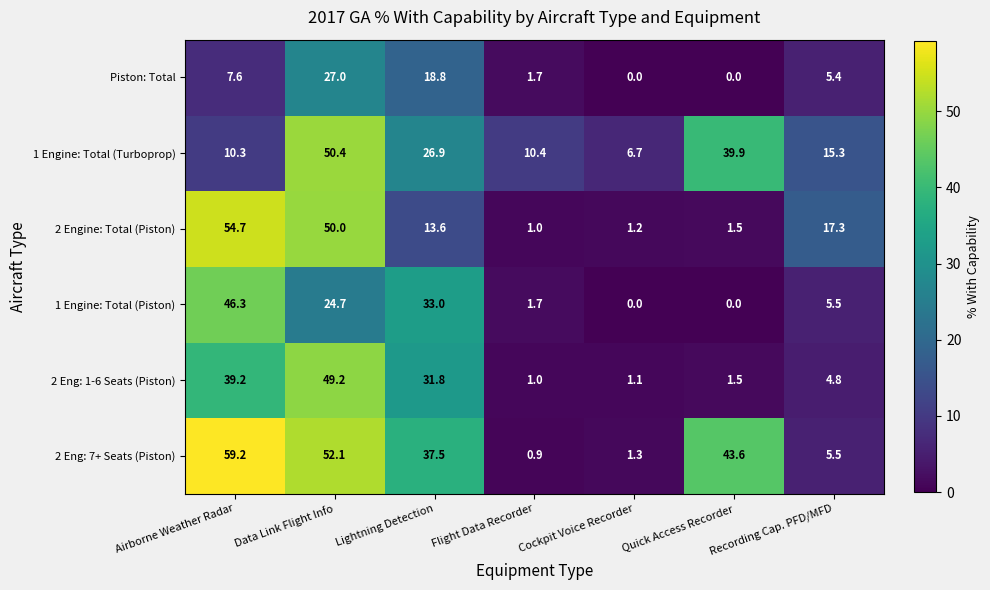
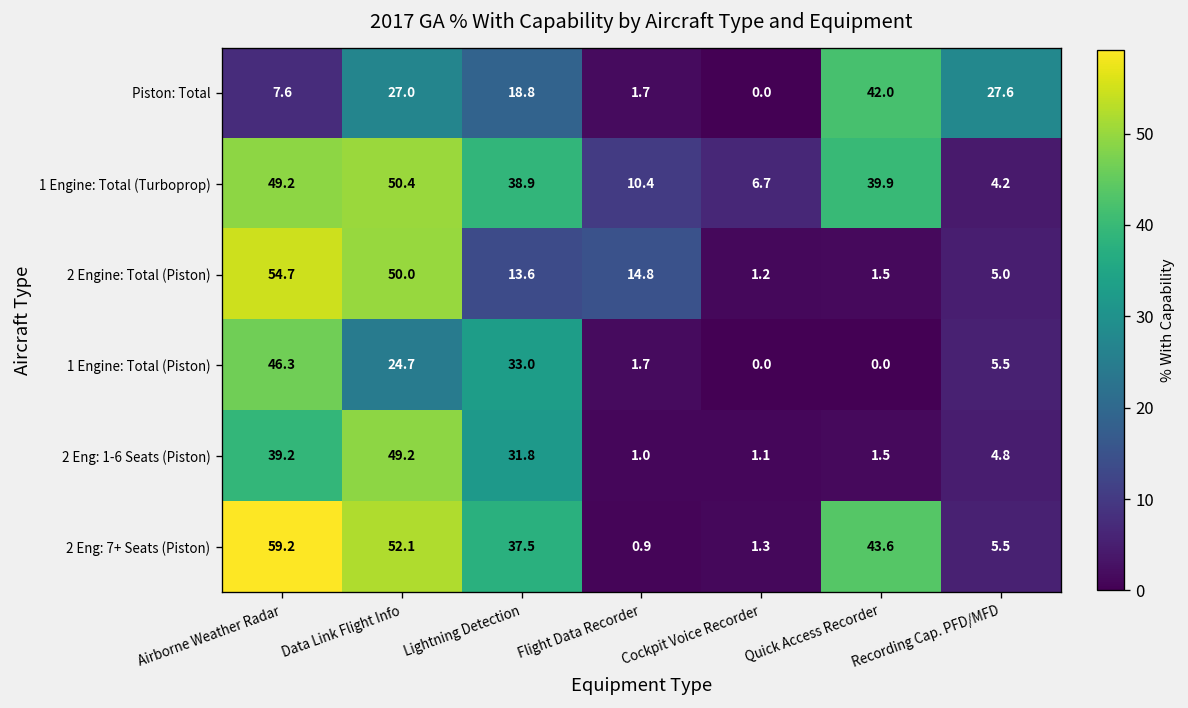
  {
    "Piston: Total": {
      "Airborne Weather Radar": 7.6,
      "Data Link Flight Info": 27.0,
      "Lightning Detection": 18.8,
      "Flight Data Recorder": 1.7,
      "Cockpit Voice Recorder": 0.0,
-     "Quick Access Recorder": 0.0,
-     "Recording Cap. PFD/MFD": 5.4
+     "Quick Access Recorder": 42.0,
+     "Recording Cap. PFD/MFD": 27.6
    },
    "1 Engine: Total (Turboprop)": {
-     "Airborne Weather Radar": 10.3,
+     "Airborne Weather Radar": 49.2,
      "Data Link Flight Info": 50.4,
-     "Lightning Detection": 26.9,
+     "Lightning Detection": 38.9,
      "Flight Data Recorder": 10.4,
      "Cockpit Voice Recorder": 6.7,
      "Quick Access Recorder": 39.9,
-     "Recording Cap. PFD/MFD": 15.3
+     "Recording Cap. PFD/MFD": 4.2
    },
    "2 Engine: Total (Piston)": {
      "Airborne Weather Radar": 54.7,
      "Data Link Flight Info": 50.0,
      "Lightning Detection": 13.6,
-     "Flight Data Recorder": 1.0,
+     "Flight Data Recorder": 14.8,
      "Cockpit Voice Recorder": 1.2,
      "Quick Access Recorder": 1.5,
-     "Recording Cap. PFD/MFD": 17.3
+     "Recording Cap. PFD/MFD": 5.0
    },
    "1 Engine: Total (Piston)": {
      "Airborne Weather Radar": 46.3,
      "Data Link Flight Info": 24.7,
      "Lightning Detection": 33.0,
      "Flight Data Recorder": 1.7,
      "Cockpit Voice Recorder": 0.0,
      "Quick Access Recorder": 0.0,
      "Recording Cap. PFD/MFD": 5.5
    },
    "2 Eng: 1-6 Seats (Piston)": {
      "Airborne Weather Radar": 39.2,
      "Data Link Flight Info": 49.2,
      "Lightning Detection": 31.8,
      "Flight Data Recorder": 1.0,
      "Cockpit Voice Recorder": 1.1,
      "Quick Access Recorder": 1.5,
      "Recording Cap. PFD/MFD": 4.8
    },
    "2 Eng: 7+ Seats (Piston)": {
      "Airborne Weather Radar": 59.2,
      "Data Link Flight Info": 52.1,
      "Lightning Detection": 37.5,
      "Flight Data Recorder": 0.9,
      "Cockpit Voice Recorder": 1.3,
      "Quick Access Recorder": 43.6,
      "Recording Cap. PFD/MFD": 5.5
    }
  }
